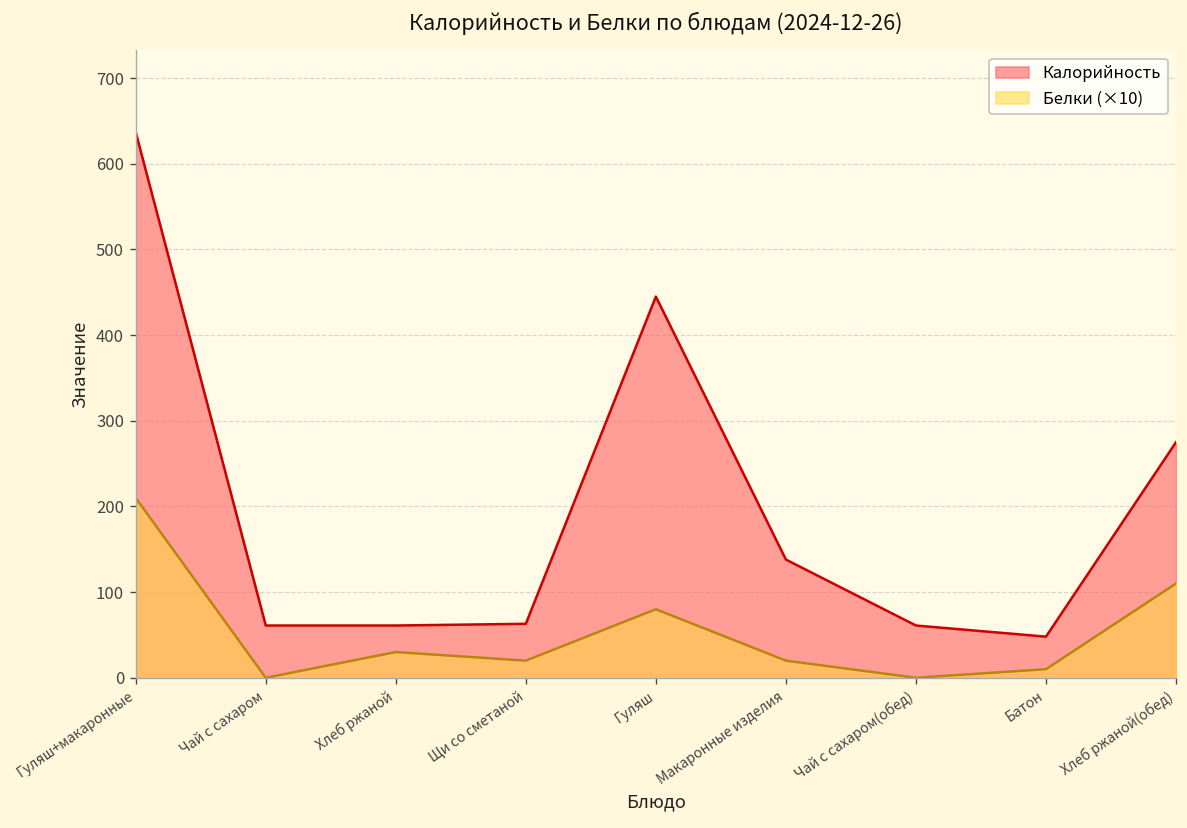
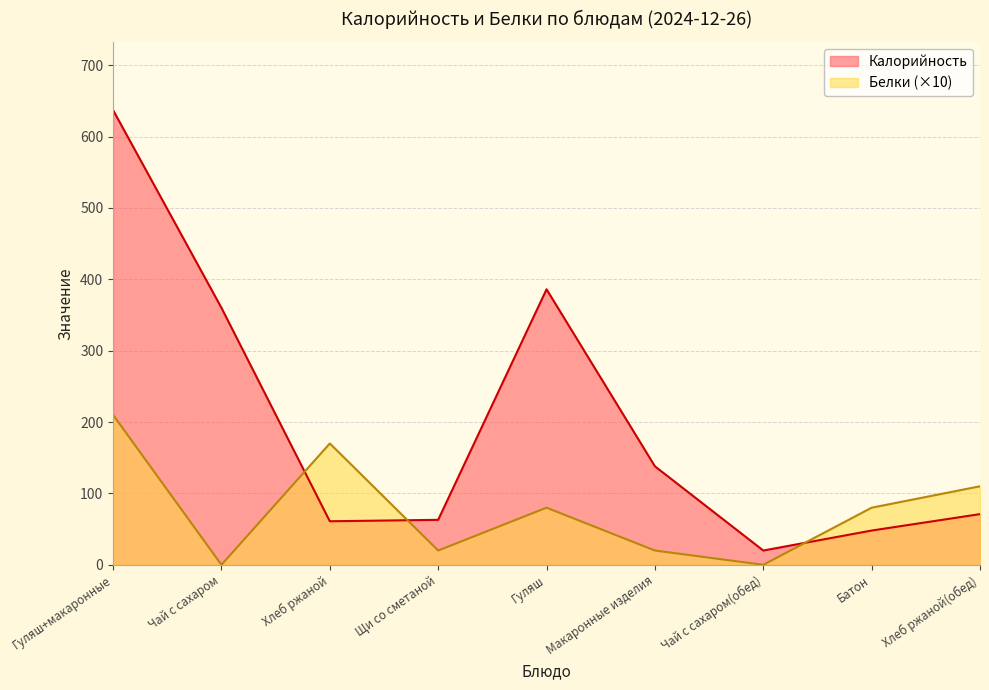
  {
    "Калорийность": {
      "Гуляш+макаронные": 640,
-     "Чай с сахаром": 60,
+     "Чай с сахаром": 360,
      "Хлеб ржаной": 60,
      "Щи со сметаной": 60,
-     "Гуляш": 450,
+     "Гуляш": 390,
      "Макаронные изделия": 140,
-     "Чай с сахаром(обед)": 60,
+     "Чай с сахаром(обед)": 20,
      "Батон": 50,
-     "Хлеб ржаной(обед)": 280
+     "Хлеб ржаной(обед)": 70
    },
    "Белки (×10)": {
      "Гуляш+макаронные": 210,
      "Чай с сахаром": 0,
-     "Хлеб ржаной": 30,
+     "Хлеб ржаной": 170,
      "Щи со сметаной": 20,
      "Гуляш": 80,
      "Макаронные изделия": 20,
      "Чай с сахаром(обед)": 0,
-     "Батон": 10,
+     "Батон": 80,
      "Хлеб ржаной(обед)": 110
    }
  }
